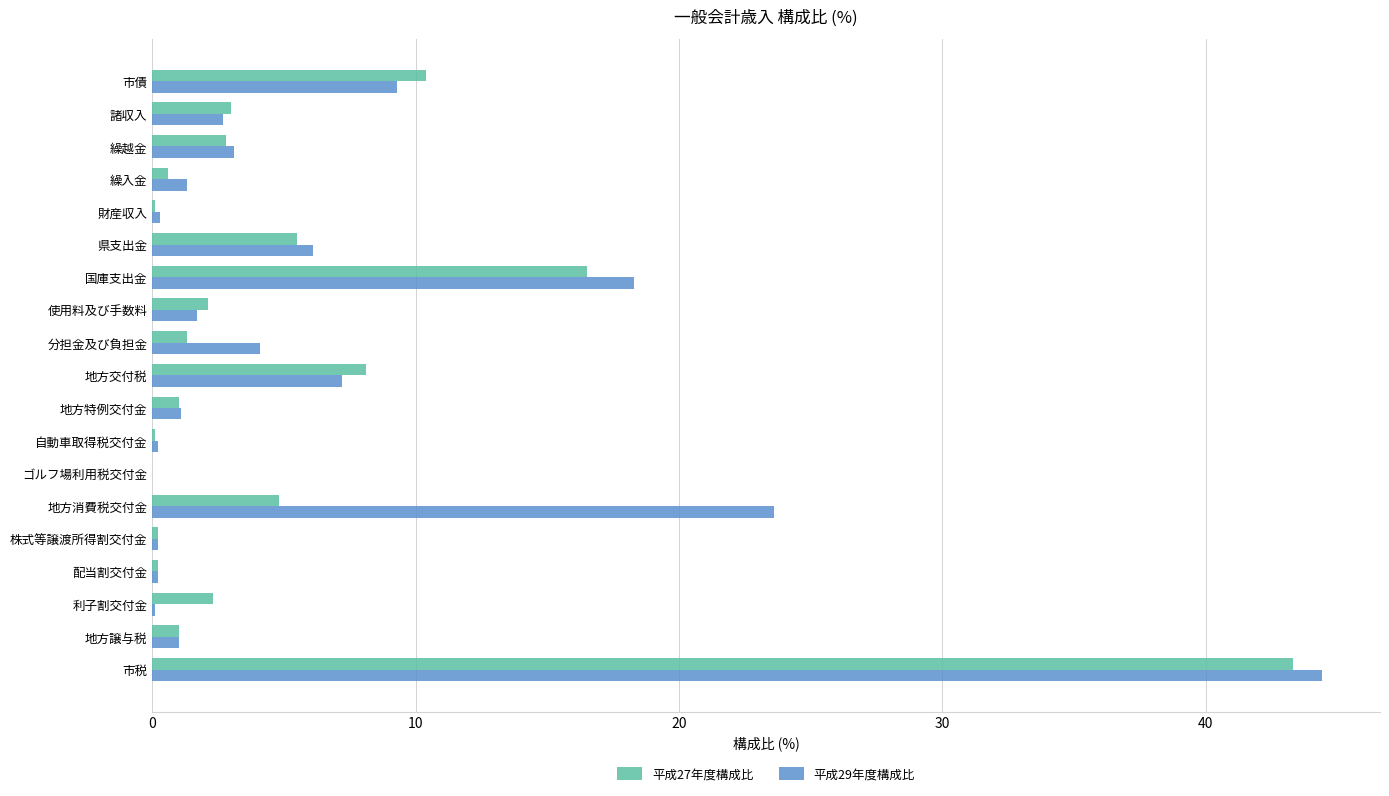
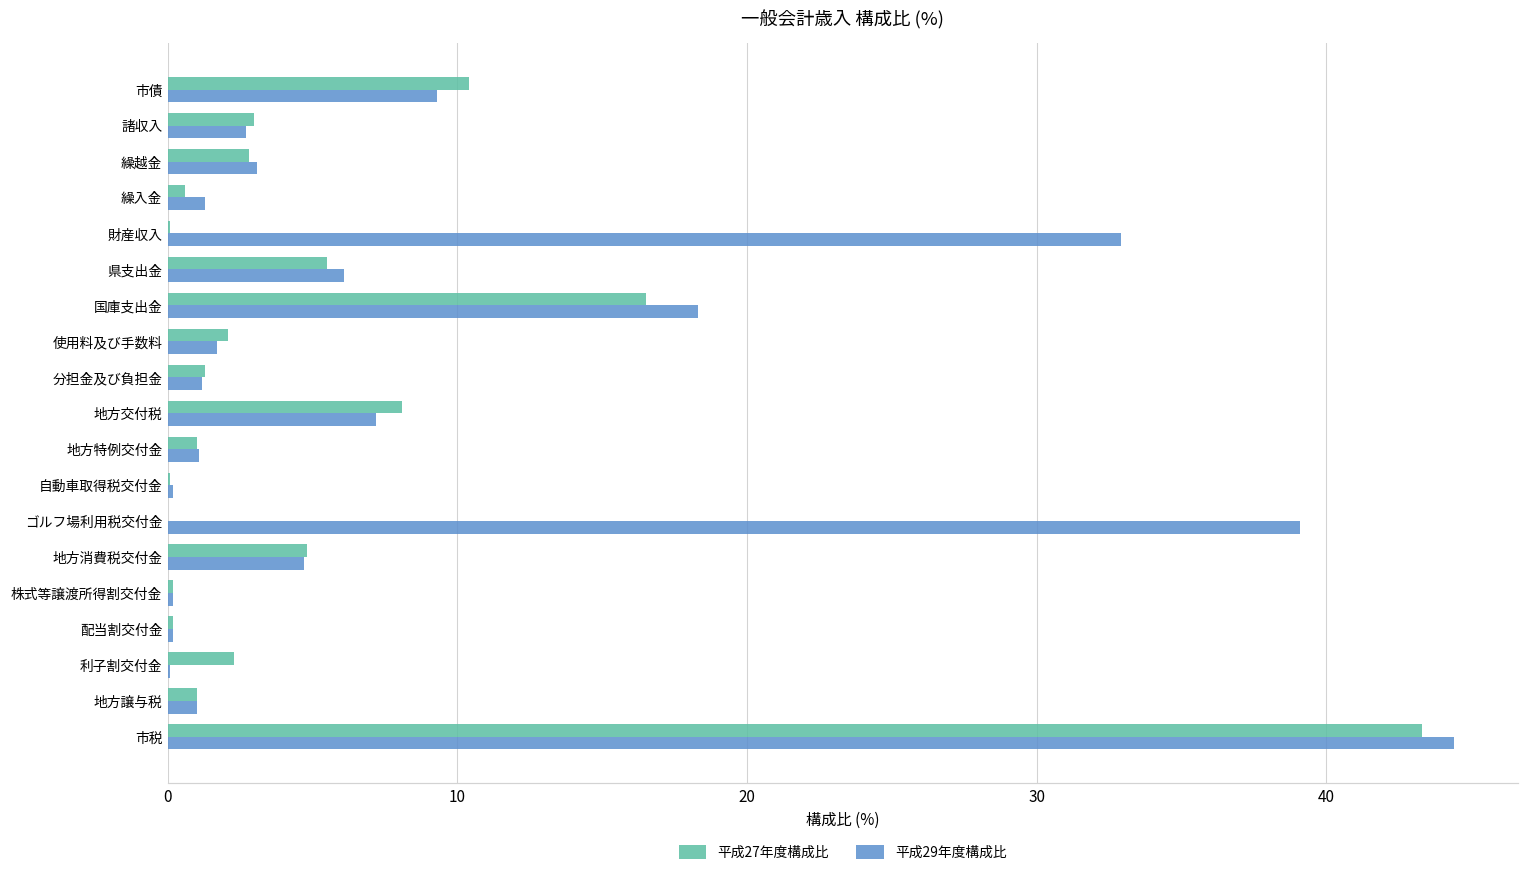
  {
    "平成27年度構成比": {
      "市債": 10.4,
      "諸収入": 3.0,
      "繰越金": 2.8,
      "繰入金": 0.6,
      "財産収入": 0.1,
      "県支出金": 5.5,
      "国庫支出金": 16.5,
      "使用料及び手数料": 2.1,
      "分担金及び負担金": 1.3,
      "地方交付税": 8.1,
      "地方特例交付金": 1.0,
      "自動車取得税交付金": 0.1,
      "ゴルフ場利用税交付金": 0.0,
      "地方消費税交付金": 4.8,
      "株式等譲渡所得割交付金": 0.2,
      "配当割交付金": 0.2,
      "利子割交付金": 2.3,
      "地方譲与税": 1.0,
      "市税": 43.3
    },
    "平成29年度構成比": {
      "市債": 9.3,
      "諸収入": 2.7,
      "繰越金": 3.1,
      "繰入金": 1.3,
-     "財産収入": 0.3,
+     "財産収入": 32.9,
      "県支出金": 6.1,
      "国庫支出金": 18.3,
      "使用料及び手数料": 1.7,
-     "分担金及び負担金": 4.1,
+     "分担金及び負担金": 1.2,
      "地方交付税": 7.2,
      "地方特例交付金": 1.1,
      "自動車取得税交付金": 0.2,
-     "ゴルフ場利用税交付金": 0.0,
-     "地方消費税交付金": 23.6,
+     "ゴルフ場利用税交付金": 39.1,
+     "地方消費税交付金": 4.7,
      "株式等譲渡所得割交付金": 0.2,
      "配当割交付金": 0.2,
      "利子割交付金": 0.1,
      "地方譲与税": 1.0,
      "市税": 44.4
    }
  }
